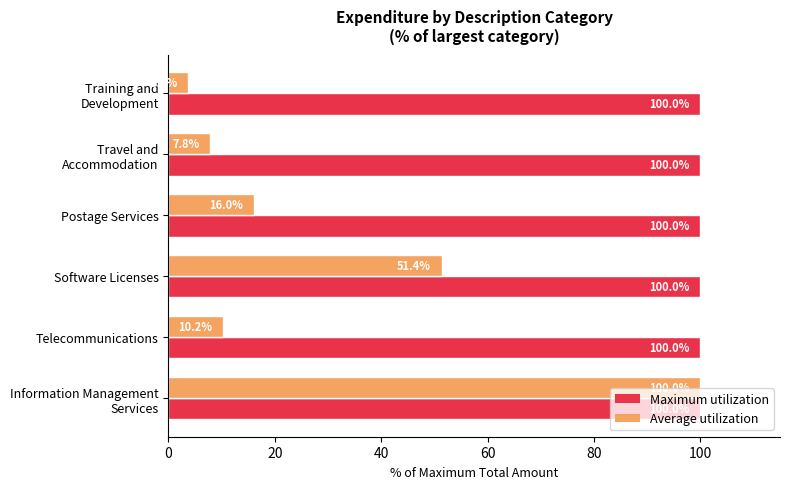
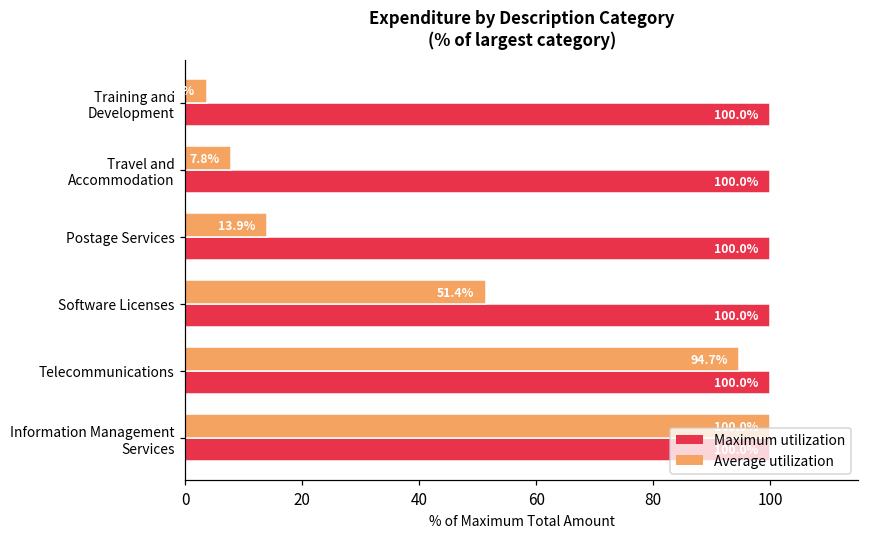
  {
    "Maximum utilization": {
      "Training and Development": "100.0%",
      "Travel and Accommodation": "100.0%",
      "Postage Services": "100.0%",
      "Software Licenses": "100.0%",
      "Telecommunications": "100.0%"
    },
    "Average utilization": {
      "Travel and Accommodation": "7.8%",
-     "Postage Services": "16.0%",
+     "Postage Services": "13.9%",
      "Software Licenses": "51.4%",
-     "Telecommunications": "10.2%"
+     "Telecommunications": "94.7%"
    }
  }
